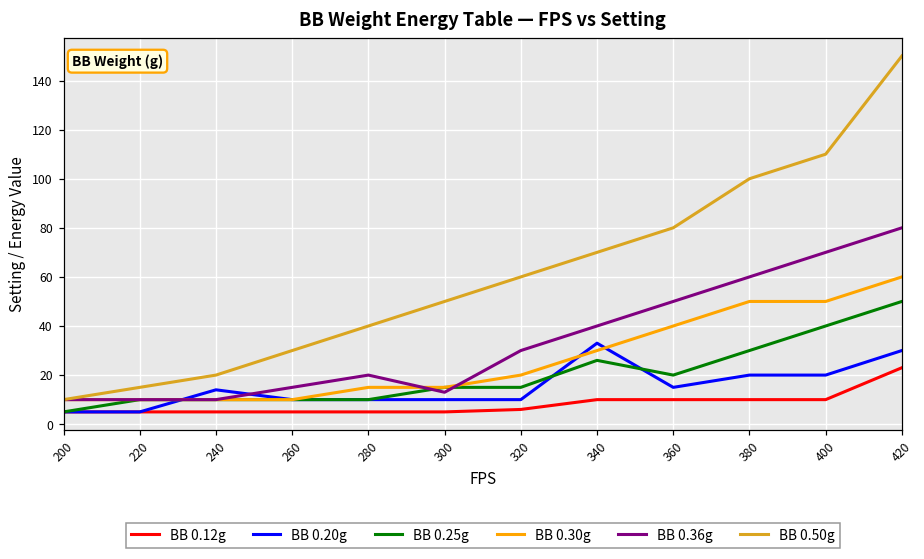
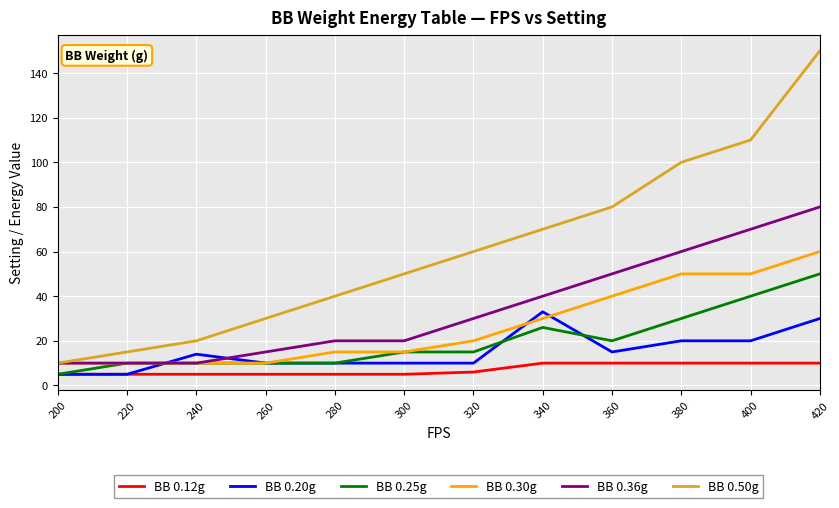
  {
    "BB 0.12g": {
      "240": 5,
      "260": 5,
      "280": 5,
      "300": 5,
      "320": 6,
      "340": 10,
      "360": 10,
      "380": 10,
      "400": 10,
-     "420": 23
+     "420": 10
    },
    "BB 0.20g": {
      "240": 14,
      "300": 10,
      "320": 10,
      "340": 33,
      "360": 15,
      "380": 20,
      "400": 20,
      "420": 30
    },
    "BB 0.25g": {
      "320": 15,
      "340": 26,
      "360": 20,
      "380": 30,
      "400": 40,
      "420": 50
    },
    "BB 0.36g": {
      "260": 15,
      "280": 20,
-     "300": 13,
+     "300": 20,
      "320": 30,
      "340": 40,
      "360": 50,
      "380": 60,
      "400": 70,
      "420": 80
    }
  }
